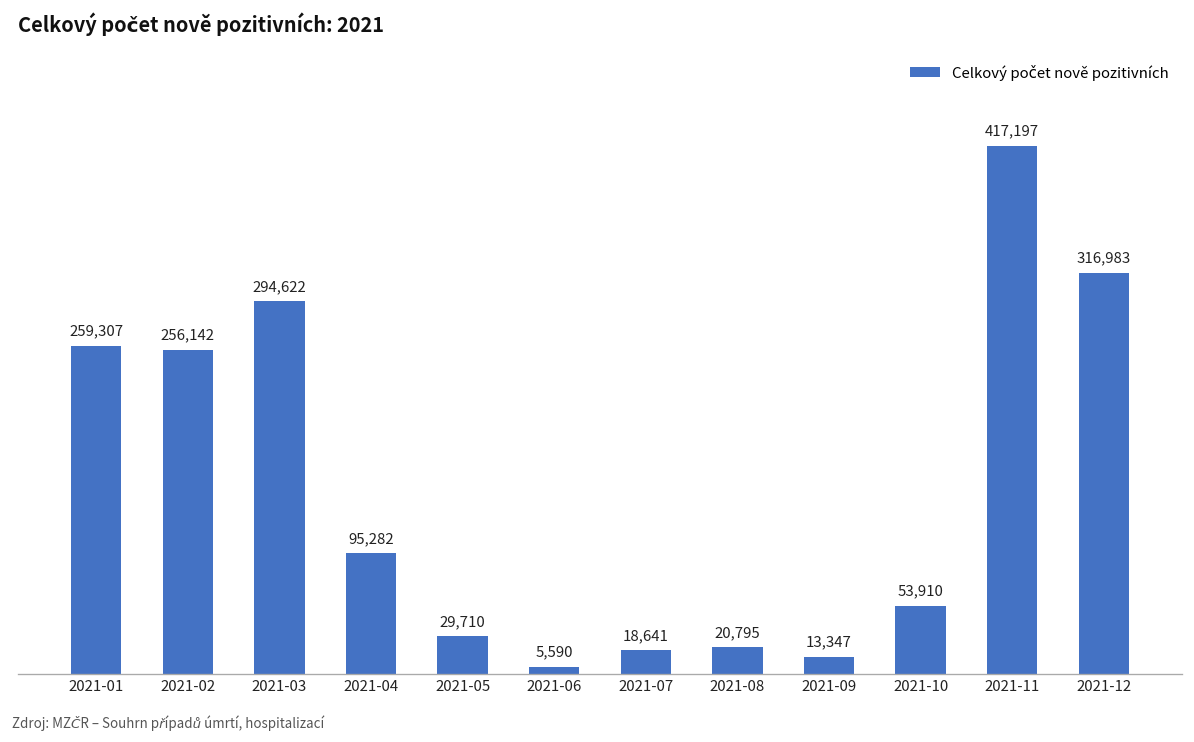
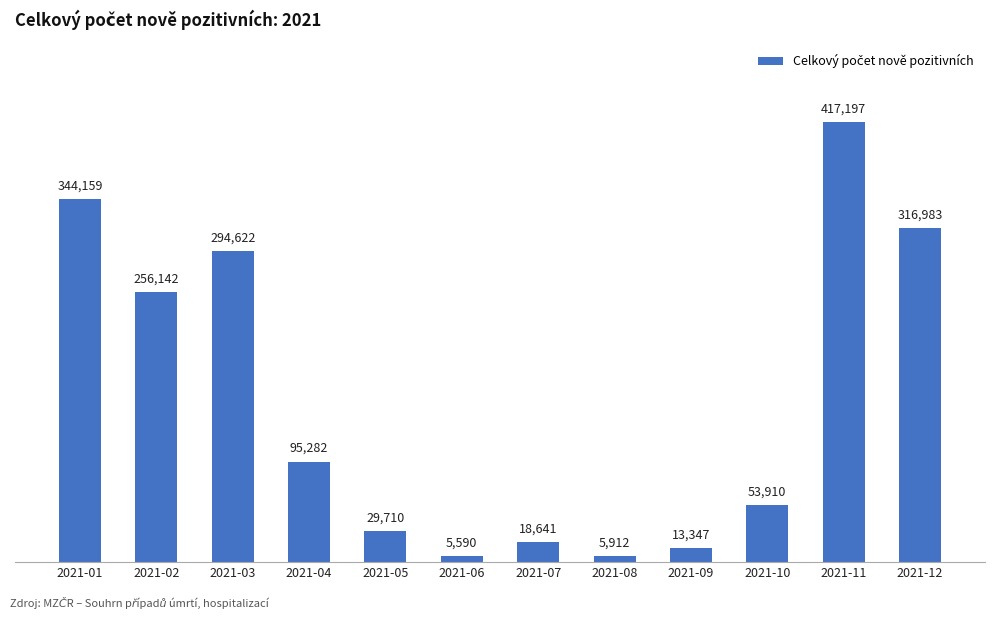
  {
-   "2021-01": "259,307",
+   "2021-01": "344,159",
    "2021-02": "256,142",
    "2021-03": "294,622",
    "2021-04": "95,282",
    "2021-05": "29,710",
    "2021-06": "5,590",
    "2021-07": "18,641",
-   "2021-08": "20,795",
+   "2021-08": "5,912",
    "2021-09": "13,347",
    "2021-10": "53,910",
    "2021-11": "417,197",
    "2021-12": "316,983"
  }
